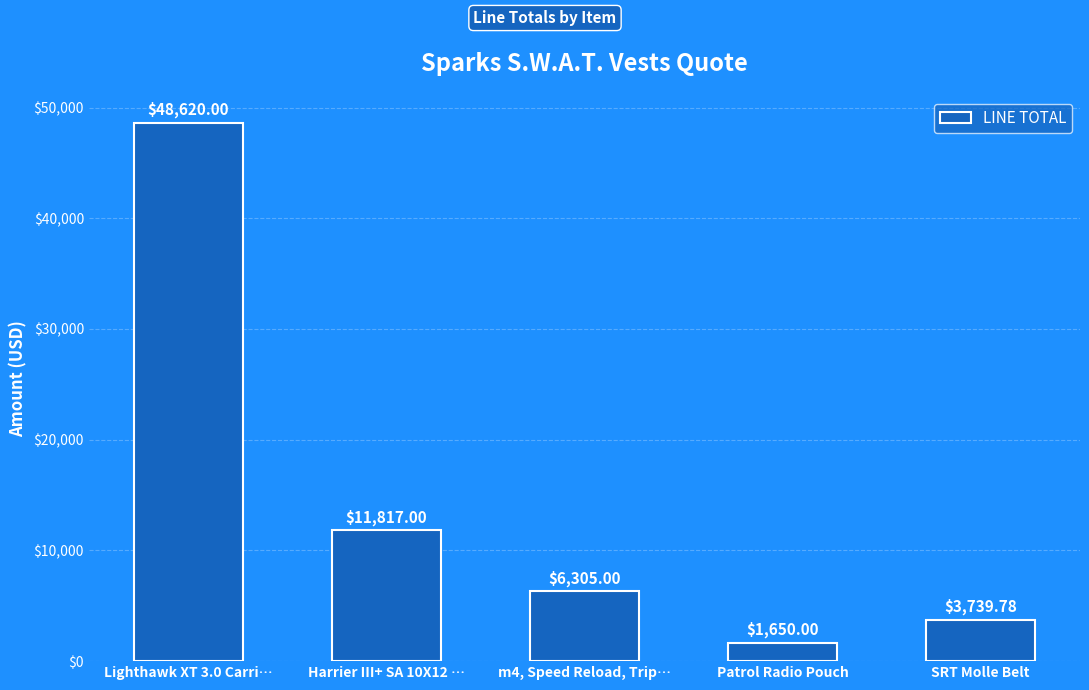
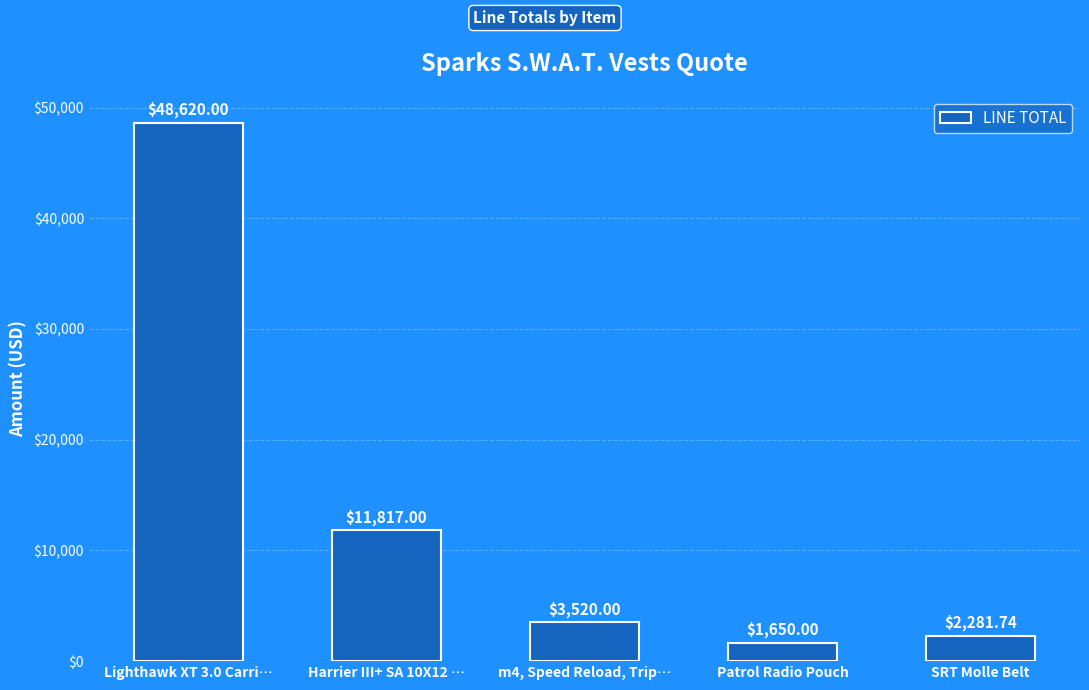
  {
    "Lighthawk XT 3.0 Carri…": "$48,620.00",
    "Harrier III+ SA 10X12 …": "$11,817.00",
-   "m4, Speed Reload, Trip…": "$6,305.00",
+   "m4, Speed Reload, Trip…": "$3,520.00",
    "Patrol Radio Pouch": "$1,650.00",
-   "SRT Molle Belt": "$3,739.78"
+   "SRT Molle Belt": "$2,281.74"
  }
